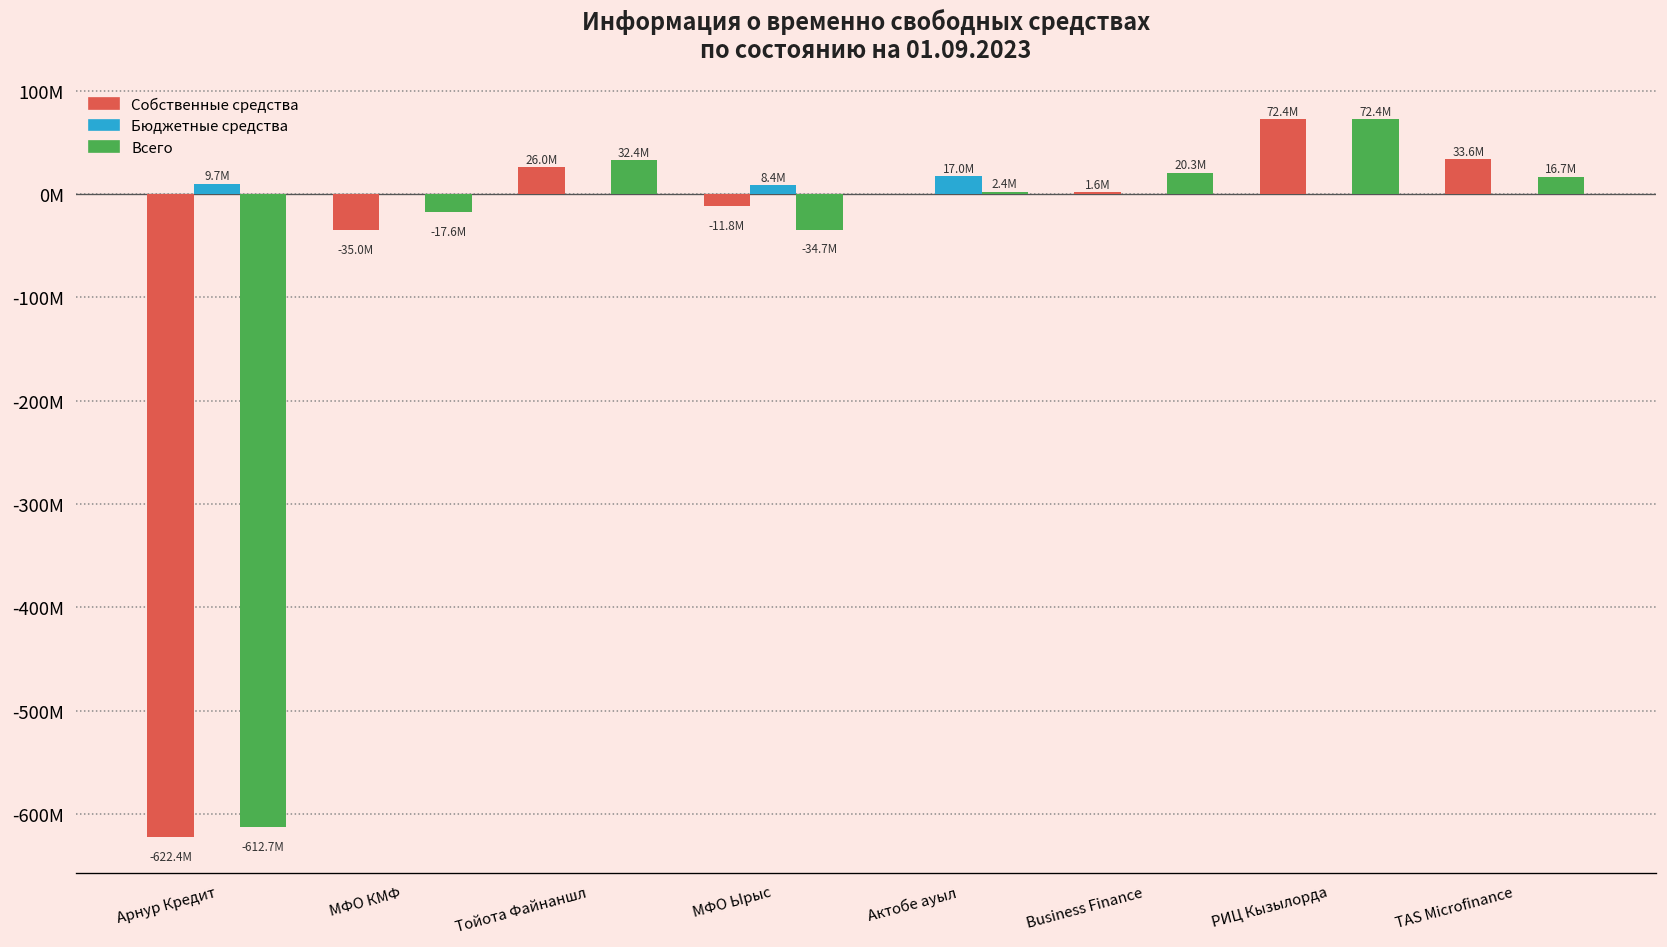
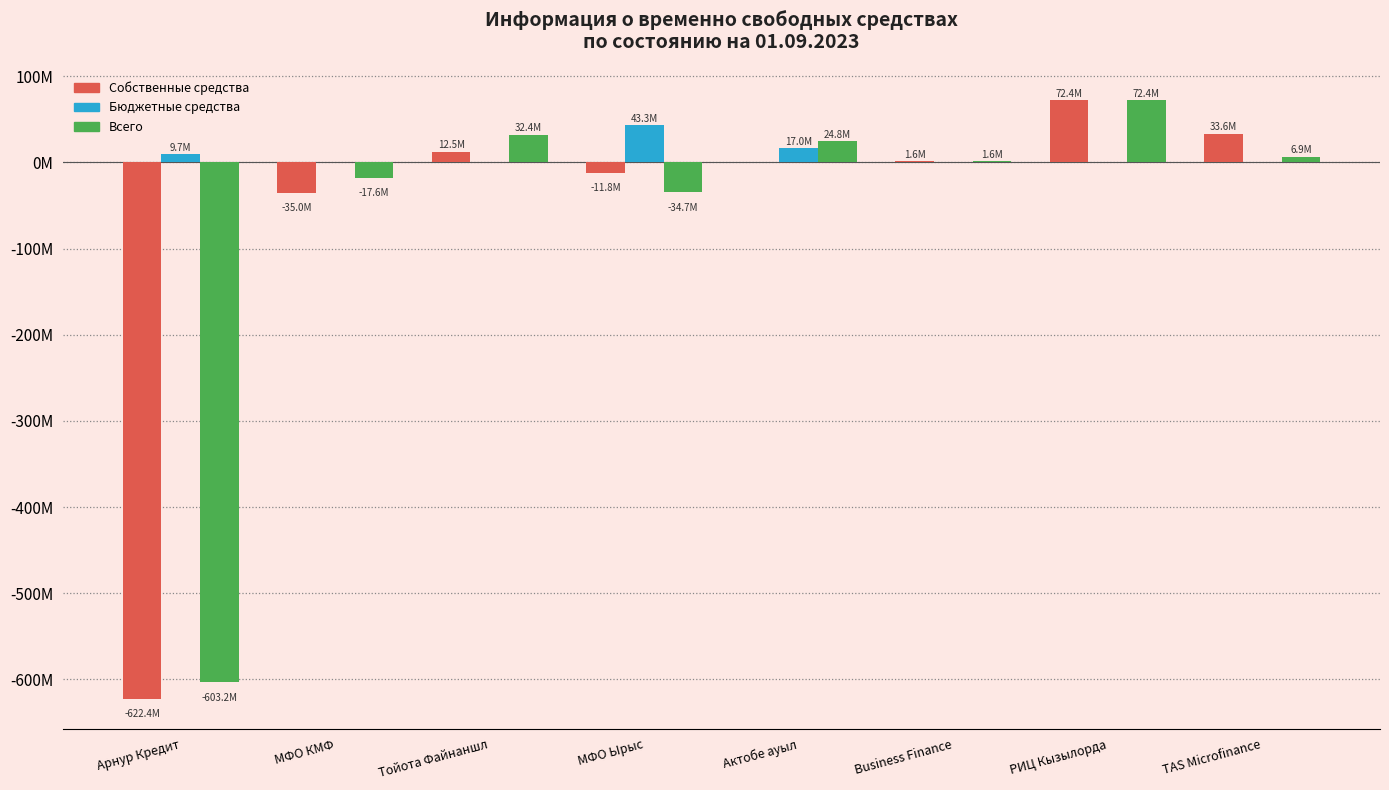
  {
    "Собственные средства": {
      "Арнур Кредит": "-622.4M",
      "МФО КМФ": "-35.0M",
-     "Тойота Файнаншл": "26.0M",
+     "Тойота Файнаншл": "12.5M",
      "МФО Ырыс": "-11.8M",
      "Business Finance": "1.6M",
      "РИЦ Кызылорда": "72.4M",
      "TAS Microfinance": "33.6M"
    },
    "Бюджетные средства": {
      "Арнур Кредит": "9.7M",
-     "МФО Ырыс": "8.4M",
+     "МФО Ырыс": "43.3M",
      "Актобе ауыл": "17.0M"
    },
    "Всего": {
-     "Арнур Кредит": "-612.7M",
+     "Арнур Кредит": "-603.2M",
      "МФО КМФ": "-17.6M",
      "Тойота Файнаншл": "32.4M",
      "МФО Ырыс": "-34.7M",
-     "Актобе ауыл": "2.4M",
-     "Business Finance": "20.3M",
+     "Актобе ауыл": "24.8M",
+     "Business Finance": "1.6M",
      "РИЦ Кызылорда": "72.4M",
-     "TAS Microfinance": "16.7M"
+     "TAS Microfinance": "6.9M"
    }
  }
